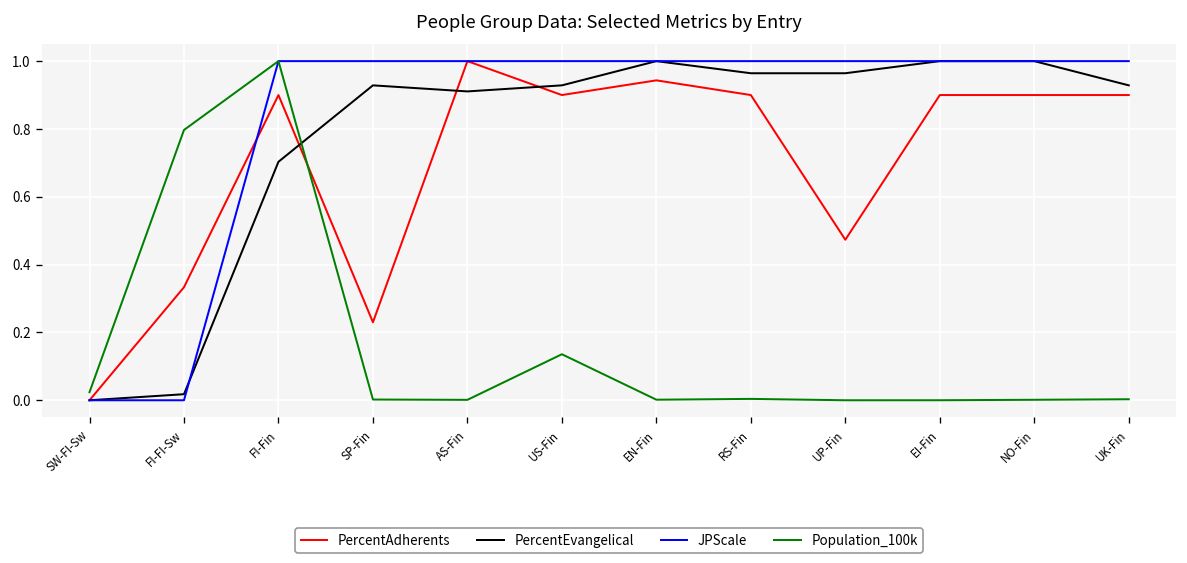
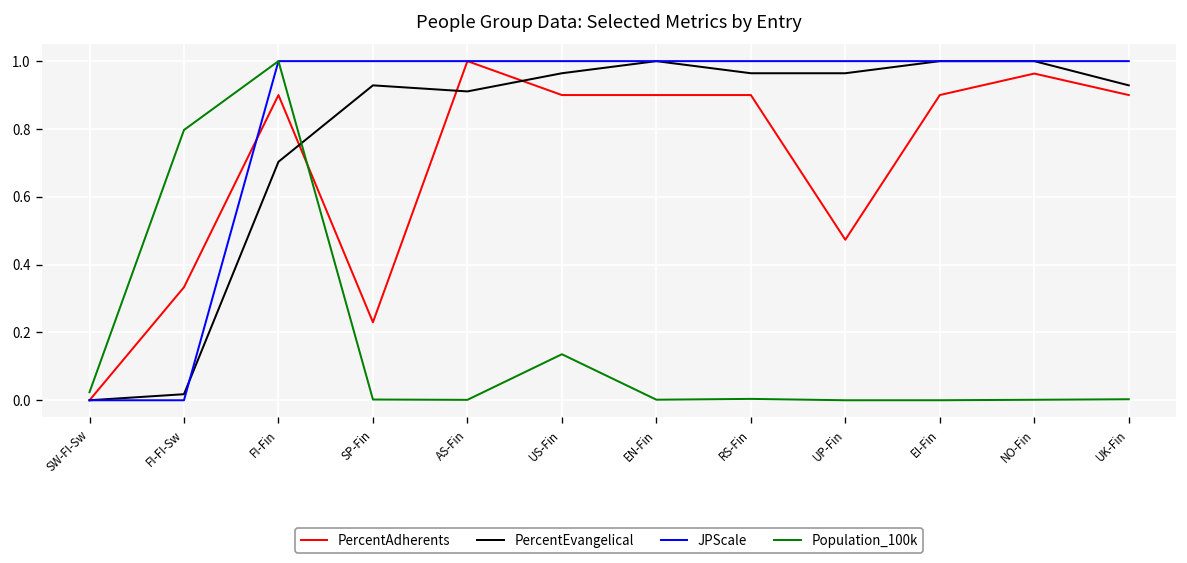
  {
    "PercentAdherents": {
      "FI-FI-Sw": 0.33,
      "FI-Fin": 0.90,
      "SP-Fin": 0.23,
      "US-Fin": 0.90,
-     "EN-Fin": 0.94,
+     "EN-Fin": 0.90,
      "RS-Fin": 0.90,
      "UP-Fin": 0.47,
      "EI-Fin": 0.90,
-     "NO-Fin": 0.90,
+     "NO-Fin": 0.96,
      "UK-Fin": 0.90
    },
    "PercentEvangelical": {
      "FI-FI-Sw": 0.02,
      "FI-Fin": 0.70,
      "SP-Fin": 0.93,
      "AS-Fin": 0.91,
-     "US-Fin": 0.93,
+     "US-Fin": 0.96,
      "RS-Fin": 0.96,
      "UP-Fin": 0.96,
      "UK-Fin": 0.93
    },
    "JPScale": {
      "FI-FI-Sw": 0.00,
      "SP-Fin": 1.00,
      "US-Fin": 1.00,
      "RS-Fin": 1.00,
      "UP-Fin": 1.00,
      "UK-Fin": 1.00
    },
    "Population_100k": {
      "SW-FI-Sw": 0.02,
      "FI-FI-Sw": 0.80,
      "SP-Fin": 0.00,
      "AS-Fin": 0.00,
      "US-Fin": 0.14,
      "EN-Fin": 0.00,
      "RS-Fin": 0.00,
      "UP-Fin": 0.00,
      "EI-Fin": 0.00,
      "NO-Fin": 0.00,
      "UK-Fin": 0.00
    }
  }
